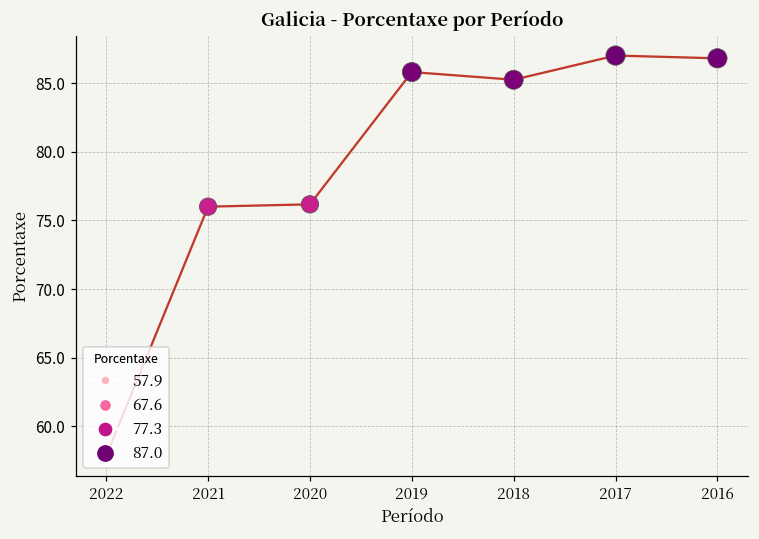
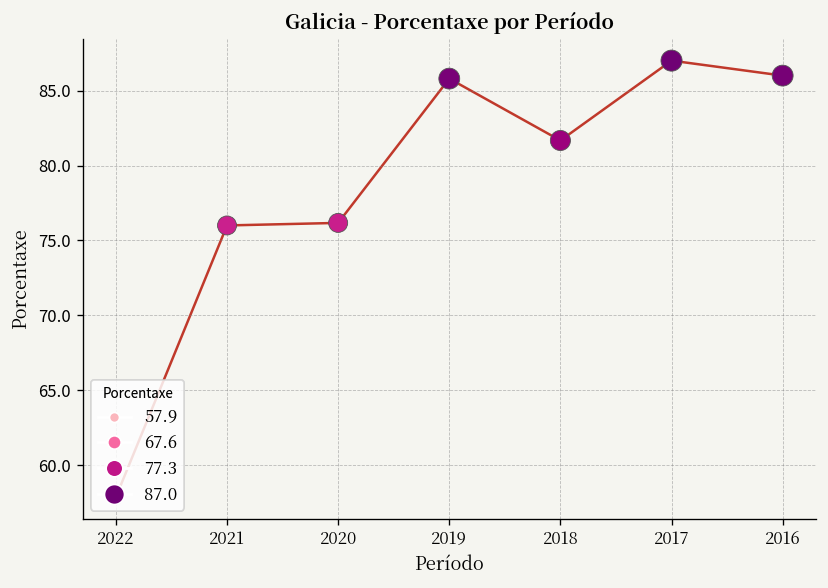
  {
    "2021": 76.0,
    "2020": 76.2,
    "2019": 85.8,
-   "2018": 85.2,
+   "2018": 81.7,
    "2017": 87.0,
-   "2016": 86.8
+   "2016": 86.0
  }
